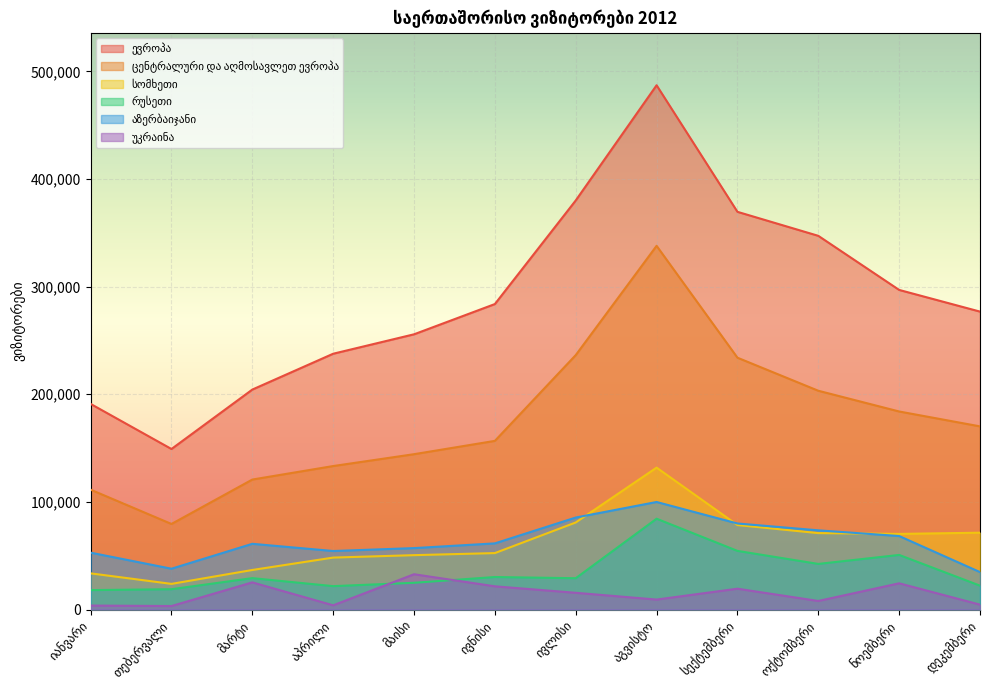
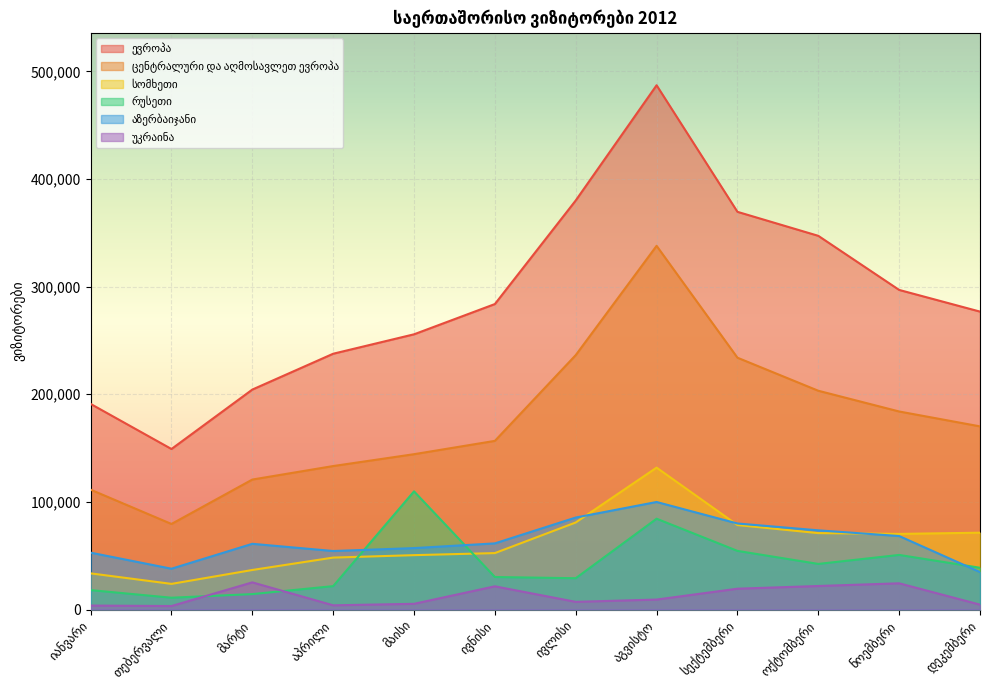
  {
    "რუსეთი": {
      "იანვარი": "18,000",
-     "თებერვალი": "19,000",
-     "მარტი": "29,000",
+     "თებერვალი": "11,000",
+     "მარტი": "14,000",
      "აპრილი": "22,000",
-     "მაისი": "25,000",
+     "მაისი": "110,000",
      "ივნისი": "30,000",
      "ივლისი": "29,000",
      "აგვისტო": "84,000",
      "სექტემბერი": "54,000",
      "ოქტომბერი": "42,000",
      "ნოემბერი": "51,000",
-     "დეკემბერი": "22,000"
+     "დეკემბერი": "39,000"
    },
    "აზერბაიჯანი": {
      "იანვარი": "53,000",
      "თებერვალი": "38,000",
      "მარტი": "61,000",
      "აპრილი": "54,000",
      "მაისი": "57,000",
      "ივნისი": "61,000",
      "ივლისი": "85,000",
      "აგვისტო": "100,000",
      "ოქტომბერი": "74,000",
      "დეკემბერი": "35,000"
    },
    "უკრაინა": {
      "იანვარი": "4,000",
      "თებერვალი": "3,000",
      "მარტი": "25,000",
      "აპრილი": "4,000",
-     "მაისი": "33,000",
+     "მაისი": "5,000",
      "ივნისი": "22,000",
-     "ივლისი": "16,000",
+     "ივლისი": "7,000",
      "აგვისტო": "9,000",
      "სექტემბერი": "19,000",
-     "ოქტომბერი": "8,000",
+     "ოქტომბერი": "22,000",
      "ნოემბერი": "24,000",
      "დეკემბერი": "5,000"
    }
  }
